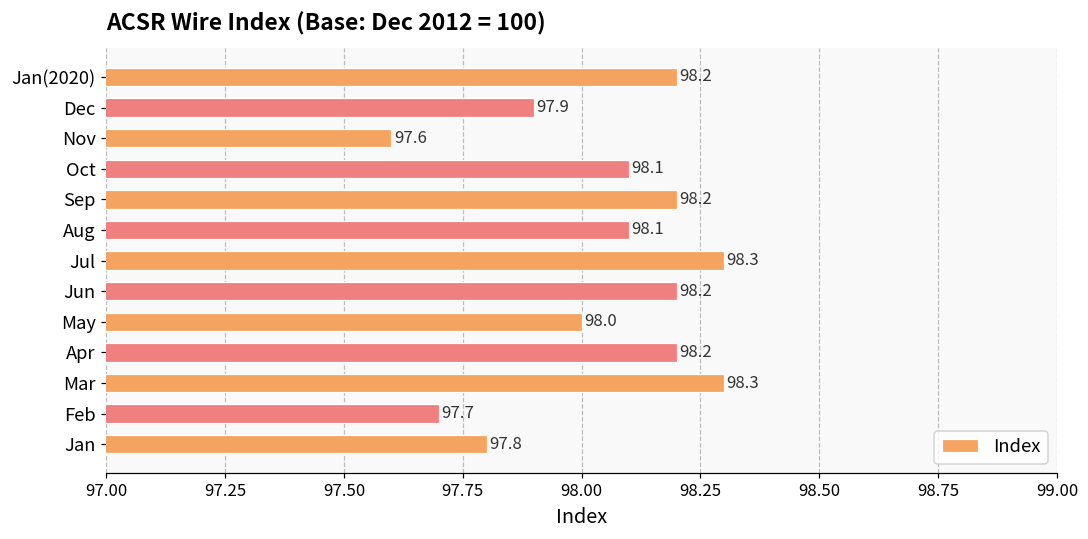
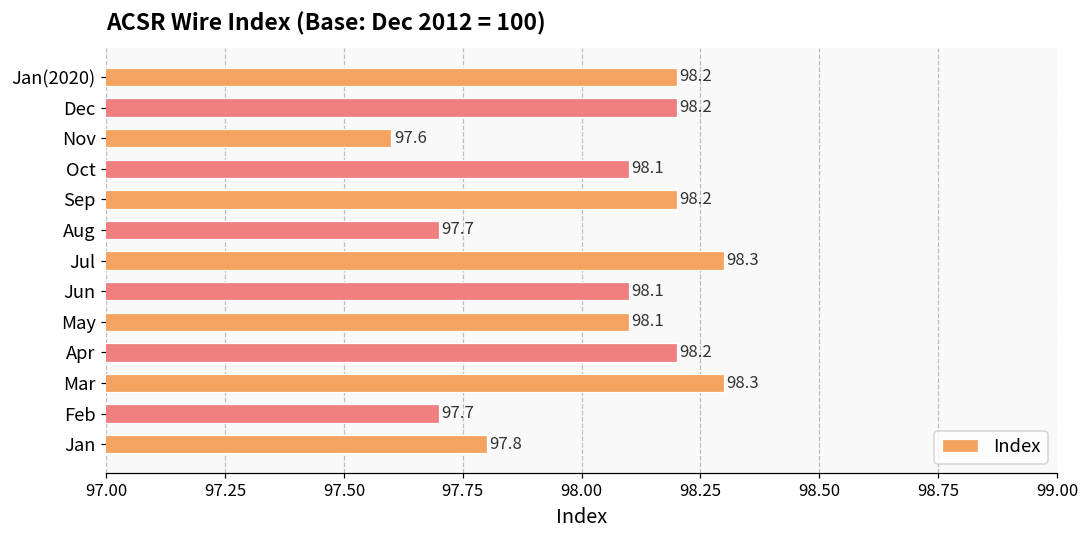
  {
    "Jan(2020)": 98.2,
-   "Dec": 97.9,
+   "Dec": 98.2,
    "Nov": 97.6,
    "Oct": 98.1,
    "Sep": 98.2,
-   "Aug": 98.1,
+   "Aug": 97.7,
    "Jul": 98.3,
-   "Jun": 98.2,
-   "May": 98.0,
+   "Jun": 98.1,
+   "May": 98.1,
    "Apr": 98.2,
    "Mar": 98.3,
    "Feb": 97.7,
    "Jan": 97.8
  }
